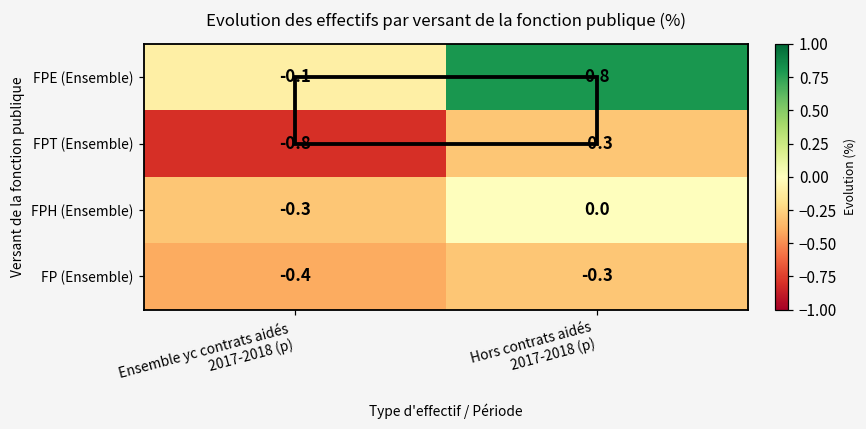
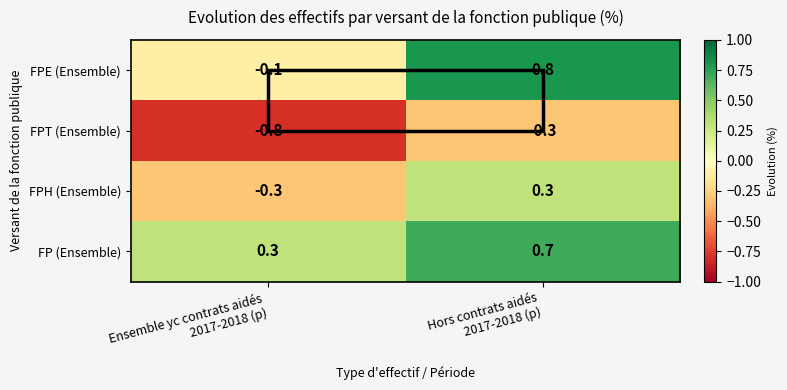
  {
    "FPE (Ensemble)": {
      "Ensemble yc contrats aidés 2017-2018 (p)": -0.1,
      "Hors contrats aidés 2017-2018 (p)": 0.8
    },
    "FPT (Ensemble)": {
      "Ensemble yc contrats aidés 2017-2018 (p)": -0.8,
      "Hors contrats aidés 2017-2018 (p)": -0.3
    },
    "FPH (Ensemble)": {
      "Ensemble yc contrats aidés 2017-2018 (p)": -0.3,
-     "Hors contrats aidés 2017-2018 (p)": 0.0
+     "Hors contrats aidés 2017-2018 (p)": 0.3
    },
    "FP (Ensemble)": {
-     "Ensemble yc contrats aidés 2017-2018 (p)": -0.4,
-     "Hors contrats aidés 2017-2018 (p)": -0.3
+     "Ensemble yc contrats aidés 2017-2018 (p)": 0.3,
+     "Hors contrats aidés 2017-2018 (p)": 0.7
    }
  }
